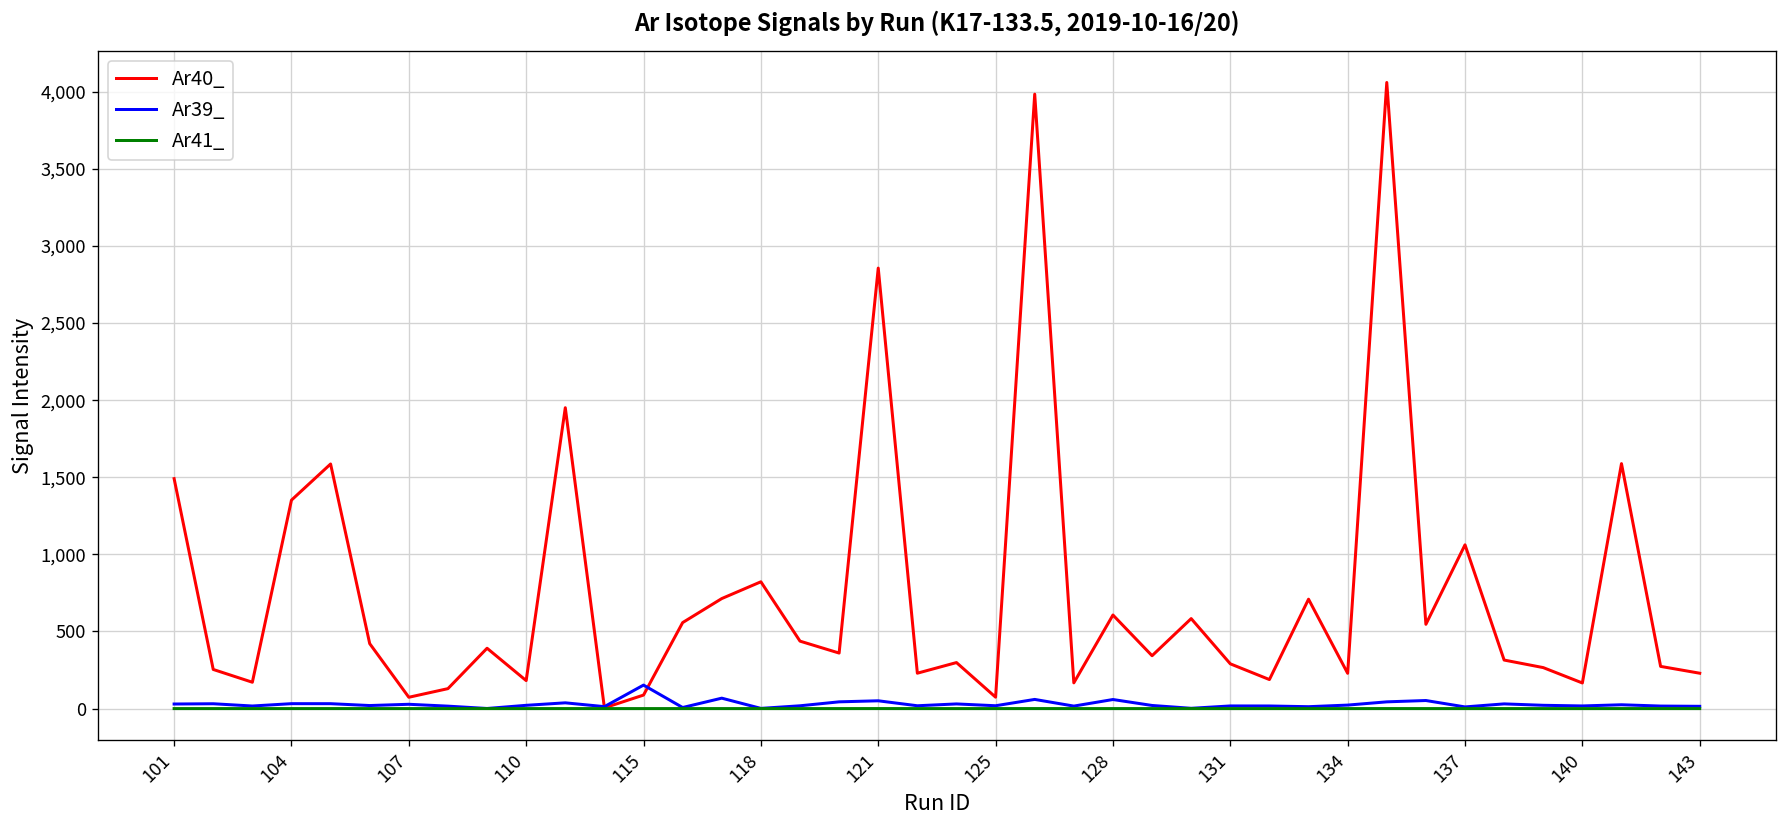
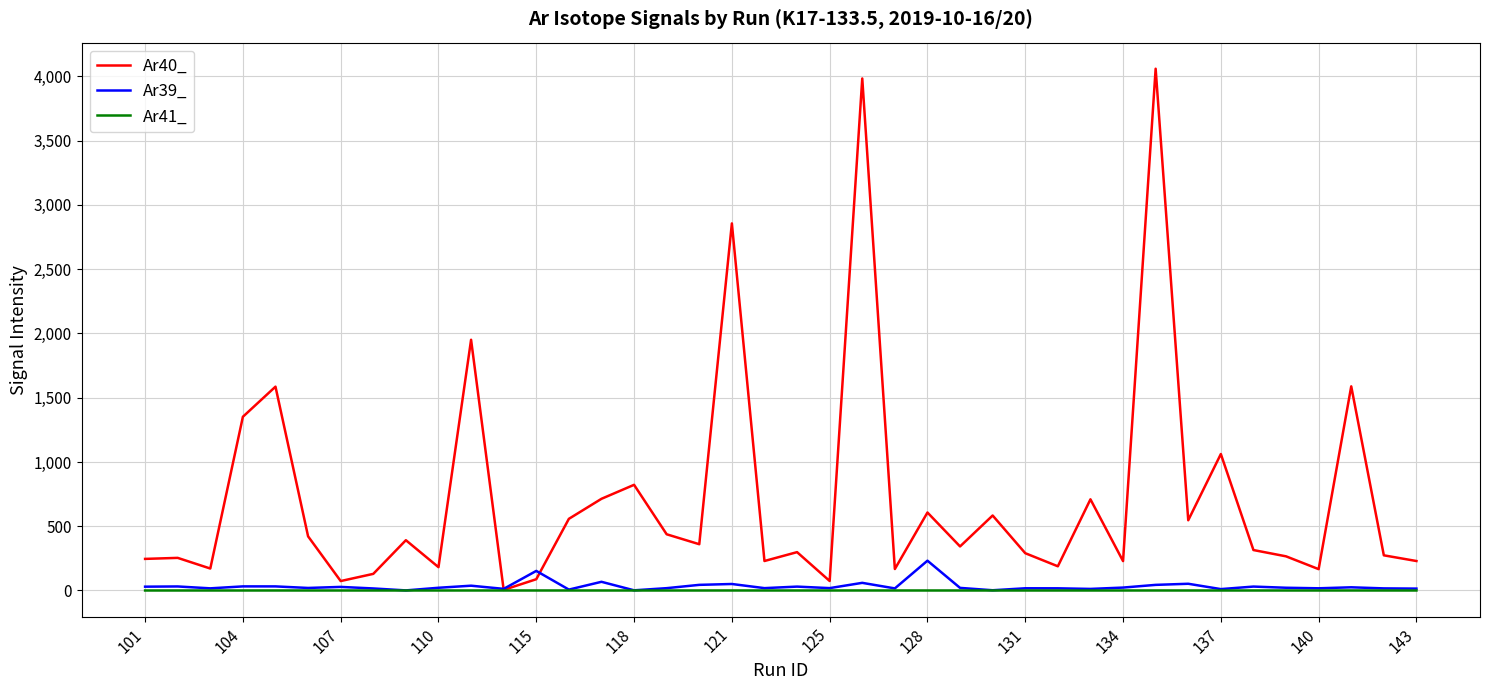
  {
    "Ar40_": {
-     "101": "1,490",
+     "101": "250",
      "104": "1,350",
      "107": "70",
      "110": "180",
      "115": "90",
      "118": "820",
      "121": "2,860",
      "125": "70",
      "128": "610",
      "131": "290",
      "134": "230",
      "137": "1,060",
      "140": "170",
      "143": "230"
    },
    "Ar39_": {
      "101": "30",
      "104": "30",
      "107": "30",
      "110": "20",
      "115": "150",
      "121": "50",
-     "128": "60",
+     "128": "230",
      "134": "20"
    },
    "Ar41_": {
      "101": "0",
      "104": "0",
      "107": "0",
      "110": "0",
      "115": "0",
      "121": "0",
      "128": "0",
      "134": "0"
    }
  }
